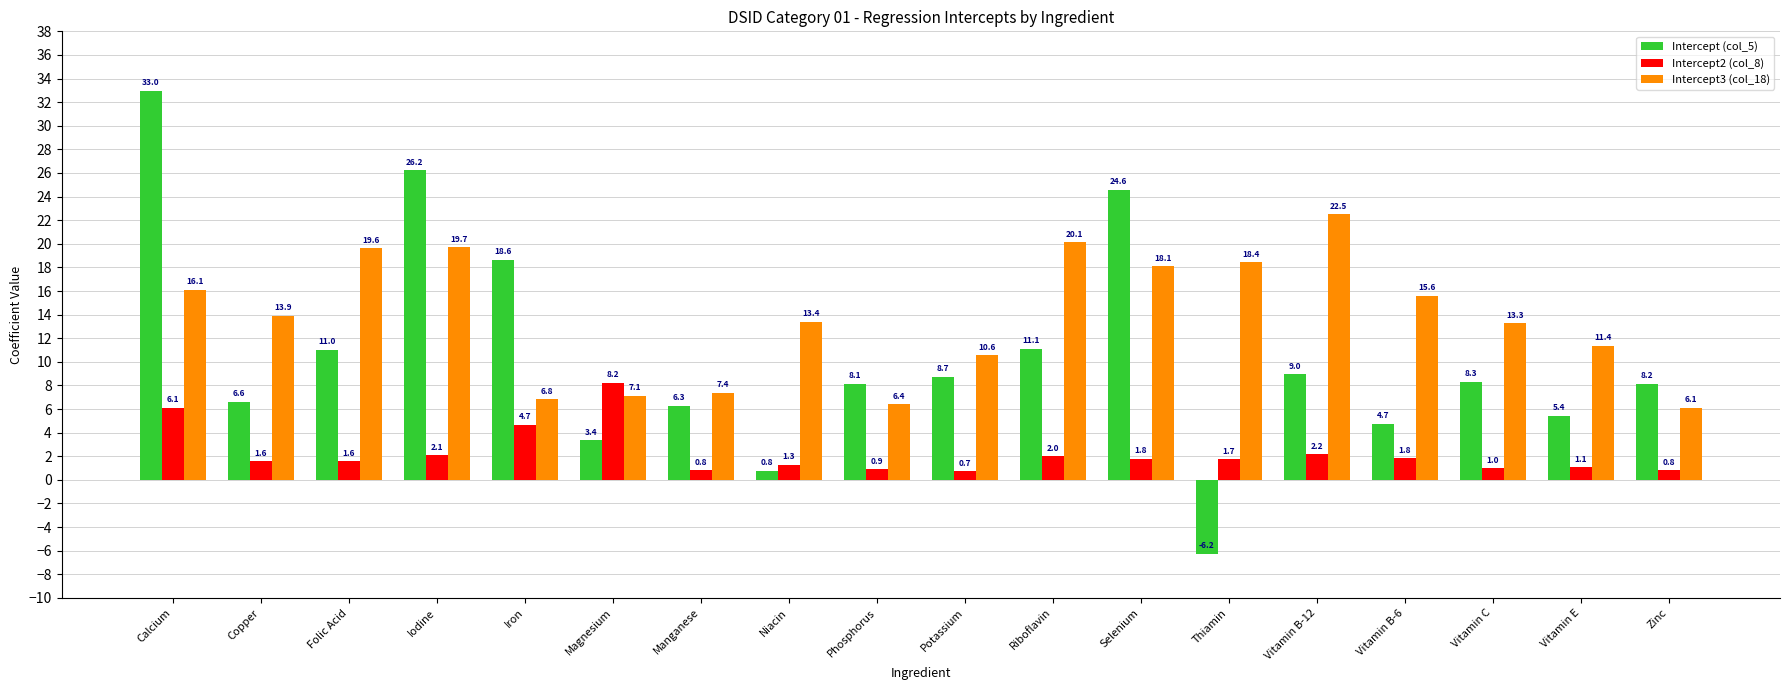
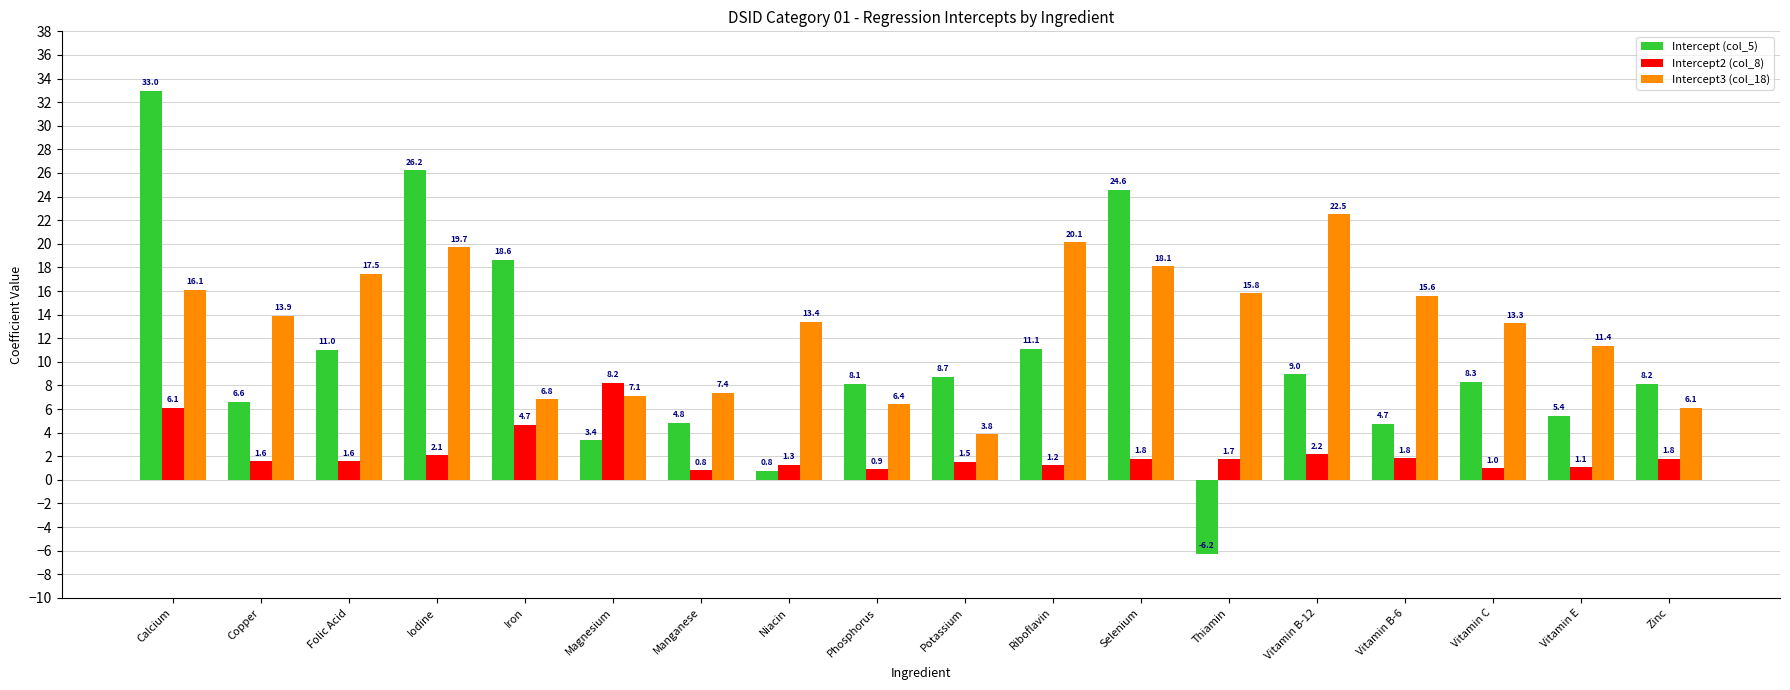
  {
    "Intercept (col_5)": {
      "Calcium": 33.0,
      "Copper": 6.6,
      "Folic Acid": 11.0,
      "Iodine": 26.2,
      "Iron": 18.6,
      "Magnesium": 3.4,
-     "Manganese": 6.3,
+     "Manganese": 4.8,
      "Niacin": 0.8,
      "Phosphorus": 8.1,
      "Potassium": 8.7,
      "Riboflavin": 11.1,
      "Selenium": 24.6,
      "Thiamin": -6.2,
      "Vitamin B-12": 9.0,
      "Vitamin B-6": 4.7,
      "Vitamin C": 8.3,
      "Vitamin E": 5.4,
      "Zinc": 8.2
    },
    "Intercept2 (col_8)": {
      "Calcium": 6.1,
      "Copper": 1.6,
      "Folic Acid": 1.6,
      "Iodine": 2.1,
      "Iron": 4.7,
      "Magnesium": 8.2,
      "Manganese": 0.8,
      "Niacin": 1.3,
      "Phosphorus": 0.9,
-     "Potassium": 0.7,
-     "Riboflavin": 2.0,
+     "Potassium": 1.5,
+     "Riboflavin": 1.2,
      "Selenium": 1.8,
      "Thiamin": 1.7,
      "Vitamin B-12": 2.2,
      "Vitamin B-6": 1.8,
      "Vitamin C": 1.0,
      "Vitamin E": 1.1,
-     "Zinc": 0.8
+     "Zinc": 1.8
    },
    "Intercept3 (col_18)": {
      "Calcium": 16.1,
      "Copper": 13.9,
-     "Folic Acid": 19.6,
+     "Folic Acid": 17.5,
      "Iodine": 19.7,
      "Iron": 6.8,
      "Magnesium": 7.1,
      "Manganese": 7.4,
      "Niacin": 13.4,
      "Phosphorus": 6.4,
-     "Potassium": 10.6,
+     "Potassium": 3.8,
      "Riboflavin": 20.1,
      "Selenium": 18.1,
-     "Thiamin": 18.4,
+     "Thiamin": 15.8,
      "Vitamin B-12": 22.5,
      "Vitamin B-6": 15.6,
      "Vitamin C": 13.3,
      "Vitamin E": 11.4,
      "Zinc": 6.1
    }
  }
